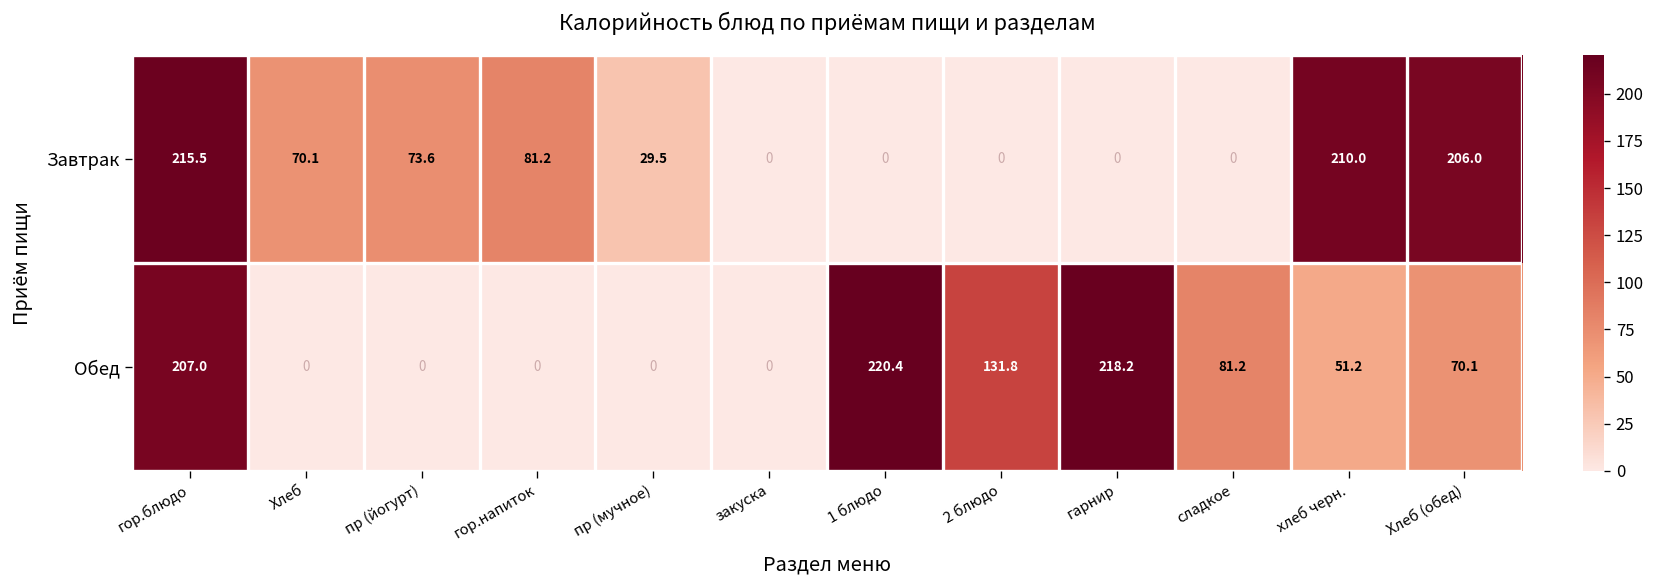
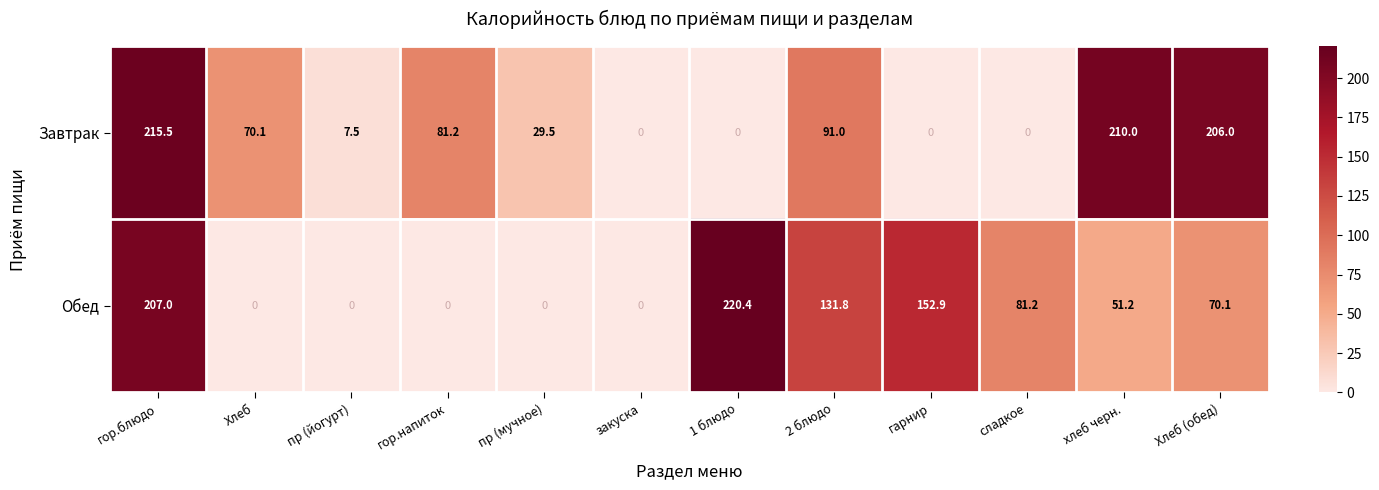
  {
    "Завтрак": {
      "гор.блюдо": 215.5,
      "Хлеб": 70.1,
-     "пр (йогурт)": 73.6,
+     "пр (йогурт)": 7.5,
      "гор.напиток": 81.2,
      "пр (мучное)": 29.5,
      "закуска": 0,
      "1 блюдо": 0,
-     "2 блюдо": 0,
+     "2 блюдо": 91.0,
      "гарнир": 0,
      "сладкое": 0,
      "хлеб черн.": 210.0,
      "Хлеб (обед)": 206.0
    },
    "Обед": {
      "гор.блюдо": 207.0,
      "Хлеб": 0,
      "пр (йогурт)": 0,
      "гор.напиток": 0,
      "пр (мучное)": 0,
      "закуска": 0,
      "1 блюдо": 220.4,
      "2 блюдо": 131.8,
-     "гарнир": 218.2,
+     "гарнир": 152.9,
      "сладкое": 81.2,
      "хлеб черн.": 51.2,
      "Хлеб (обед)": 70.1
    }
  }
